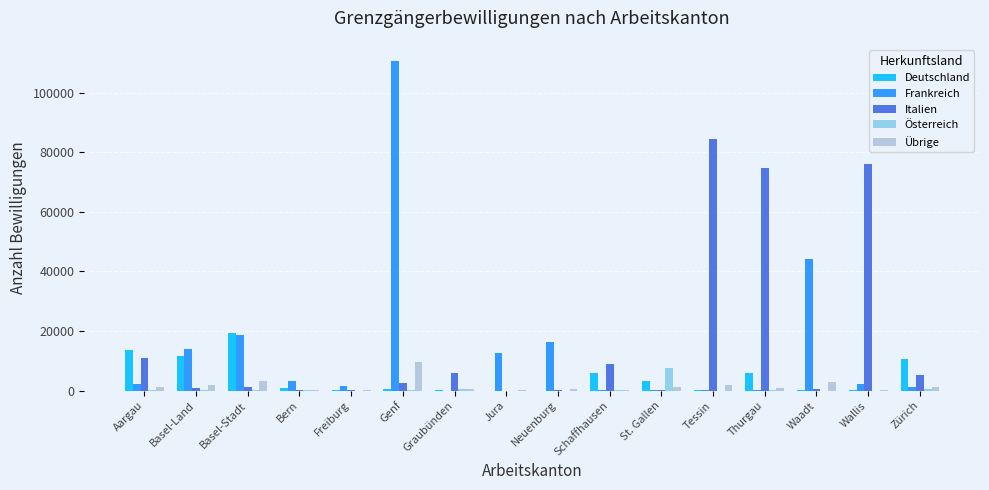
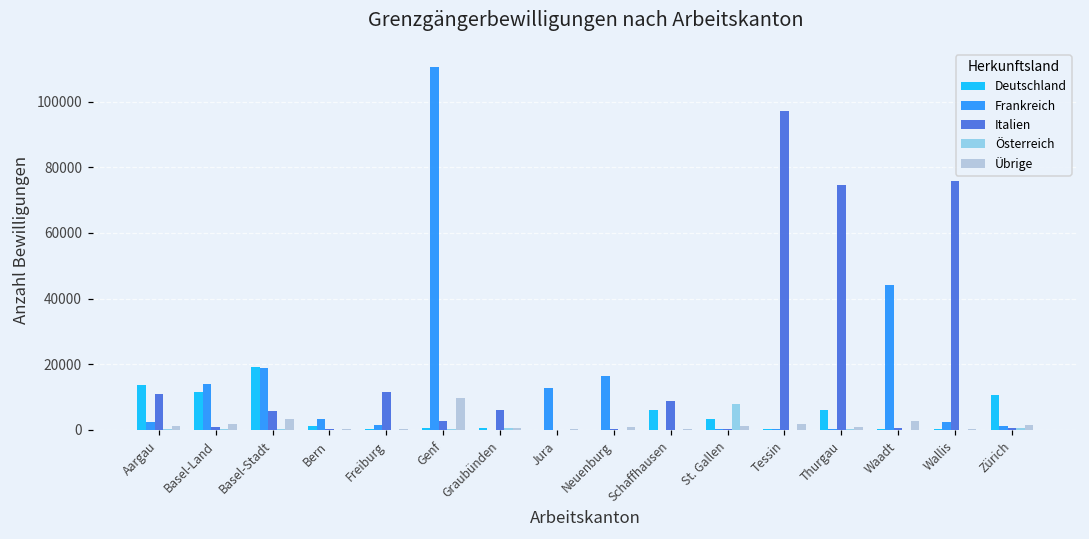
  {
    "Italien": {
      "Aargau": 11000,
      "Basel-Land": 1000,
-     "Basel-Stadt": 1000,
-     "Freiburg": 0,
+     "Basel-Stadt": 6000,
+     "Freiburg": 12000,
      "Genf": 3000,
      "Graubünden": 6000,
      "Schaffhausen": 9000,
-     "Tessin": 85000,
+     "Tessin": 97000,
      "Thurgau": 75000,
      "Wallis": 76000,
-     "Zürich": 5000
+     "Zürich": 1000
    }
  }
